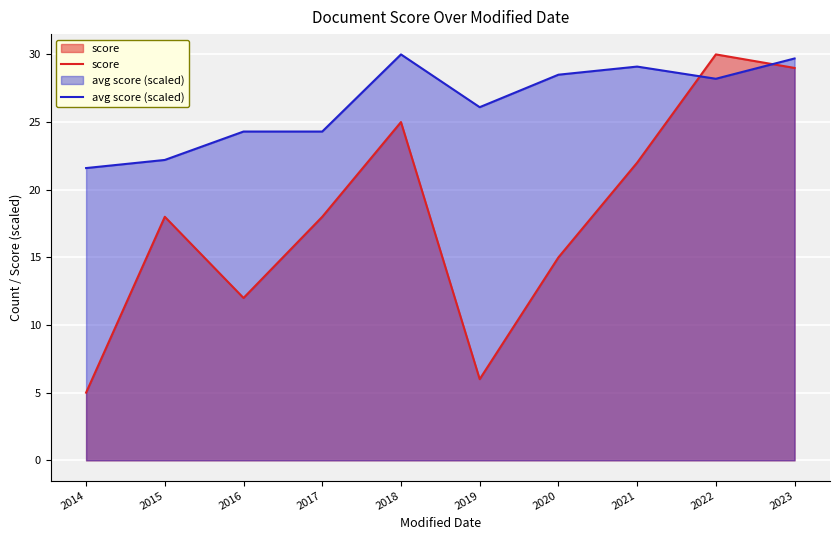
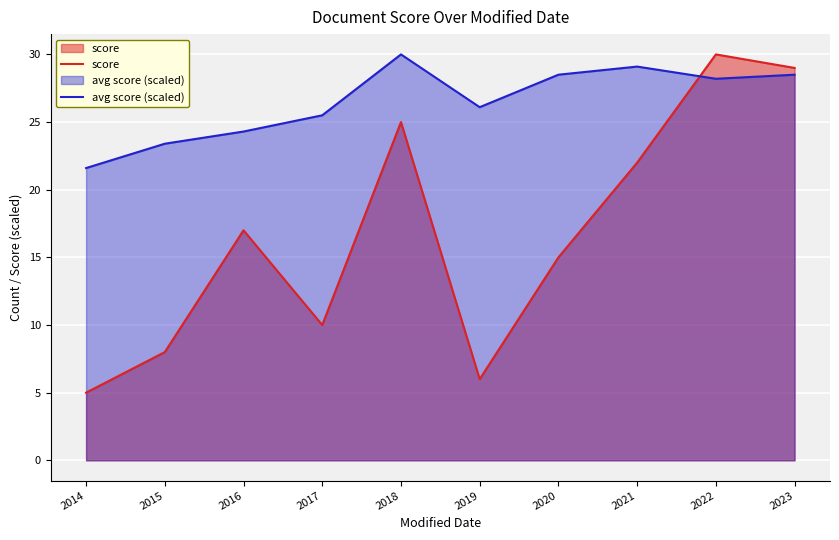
  {
    "score": {
      "2014": 5,
-     "2015": 18,
-     "2016": 12,
-     "2017": 18,
+     "2015": 8,
+     "2016": 17,
+     "2017": 10,
      "2018": 25,
      "2019": 6,
      "2020": 15,
      "2021": 22,
      "2022": 30,
      "2023": 29
    },
    "avg score (scaled)": {
      "2014": 21.6,
-     "2015": 22.2,
+     "2015": 23.4,
      "2016": 24.3,
-     "2017": 24.3,
+     "2017": 25.5,
      "2018": 30.0,
      "2019": 26.1,
      "2020": 28.5,
      "2021": 29.1,
      "2022": 28.2,
-     "2023": 29.7
+     "2023": 28.5
    }
  }
